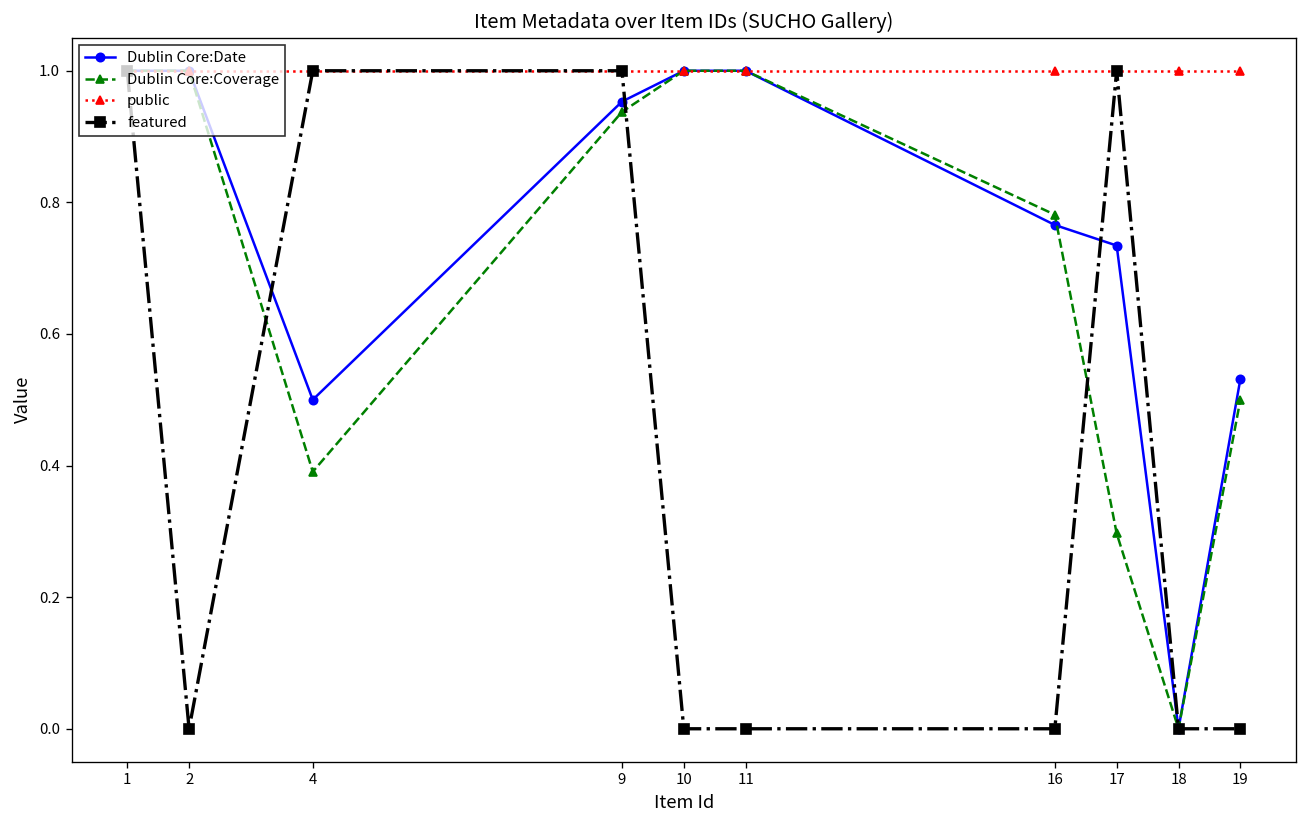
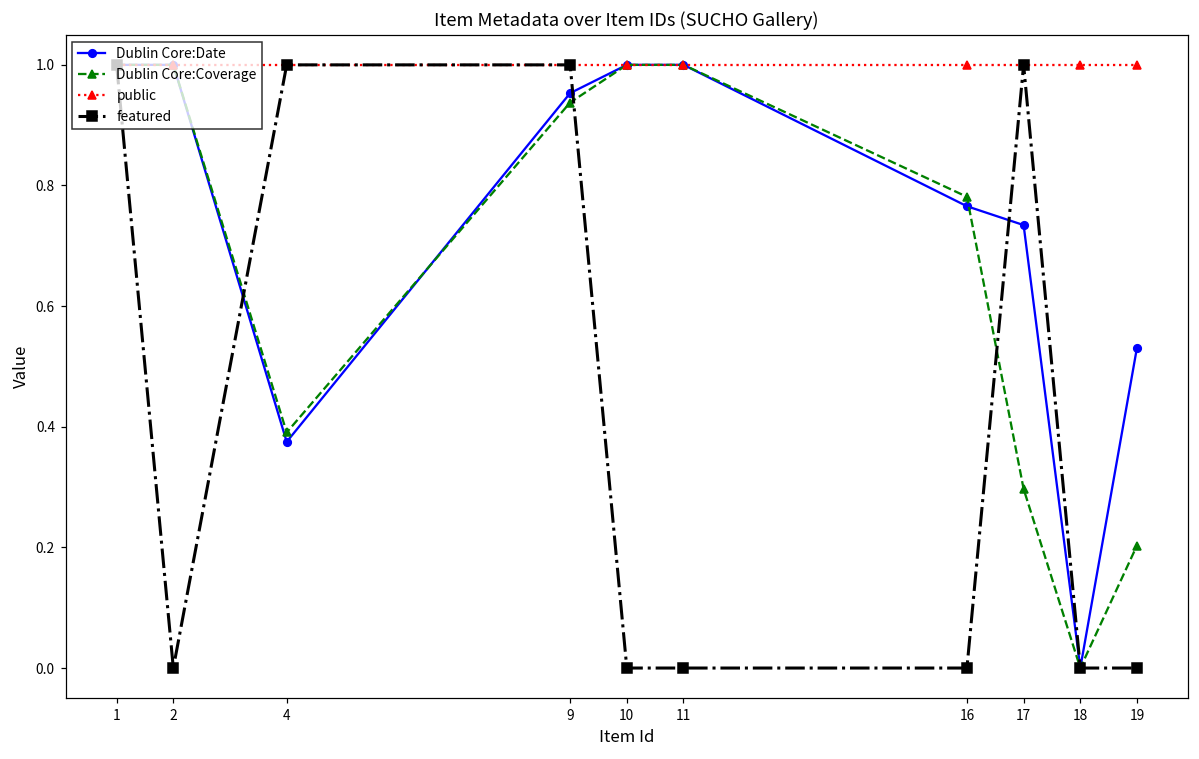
  {
    "Dublin Core:Date": {
-     "4": 0.50,
+     "4": 0.38,
      "9": 0.95,
      "16": 0.77,
      "17": 0.73,
      "19": 0.53
    },
    "Dublin Core:Coverage": {
      "4": 0.39,
      "9": 0.94,
      "16": 0.78,
      "17": 0.30,
-     "19": 0.50
+     "19": 0.20
    },
    "public": {
      "16": 1.00,
      "18": 1.00,
      "19": 1.00
    },
    "featured": {
      "2": 0.00,
      "10": 0.00,
      "11": 0.00,
      "16": 0.00,
      "19": 0.00
    }
  }
